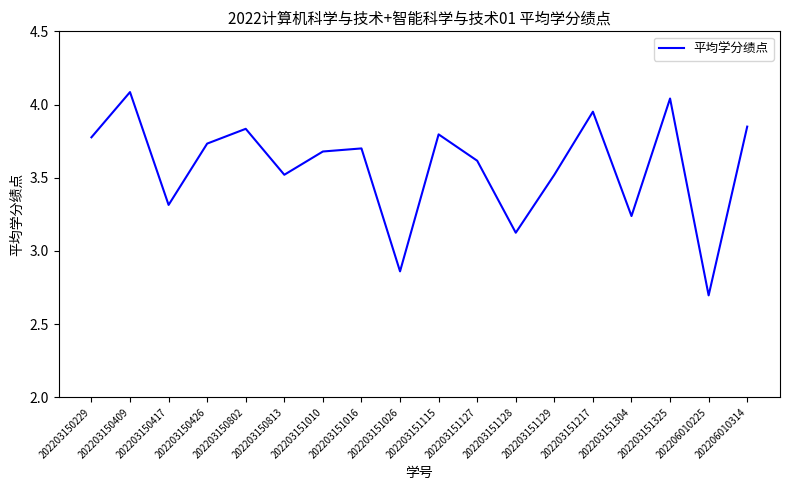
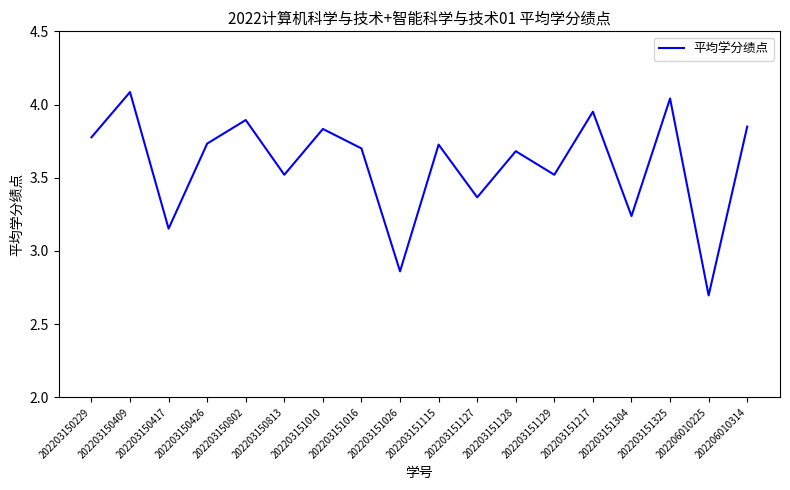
  {
    "202203150229": 3.78,
    "202203150409": 4.09,
-   "202203150417": 3.31,
+   "202203150417": 3.15,
    "202203150426": 3.73,
-   "202203150802": 3.83,
+   "202203150802": 3.89,
    "202203150813": 3.52,
-   "202203151010": 3.68,
+   "202203151010": 3.83,
    "202203151016": 3.70,
    "202203151026": 2.86,
-   "202203151115": 3.80,
-   "202203151127": 3.62,
-   "202203151128": 3.12,
+   "202203151115": 3.73,
+   "202203151127": 3.37,
+   "202203151128": 3.68,
    "202203151129": 3.52,
    "202203151217": 3.95,
    "202203151304": 3.24,
    "202203151325": 4.04,
    "202206010225": 2.70,
    "202206010314": 3.85
  }
